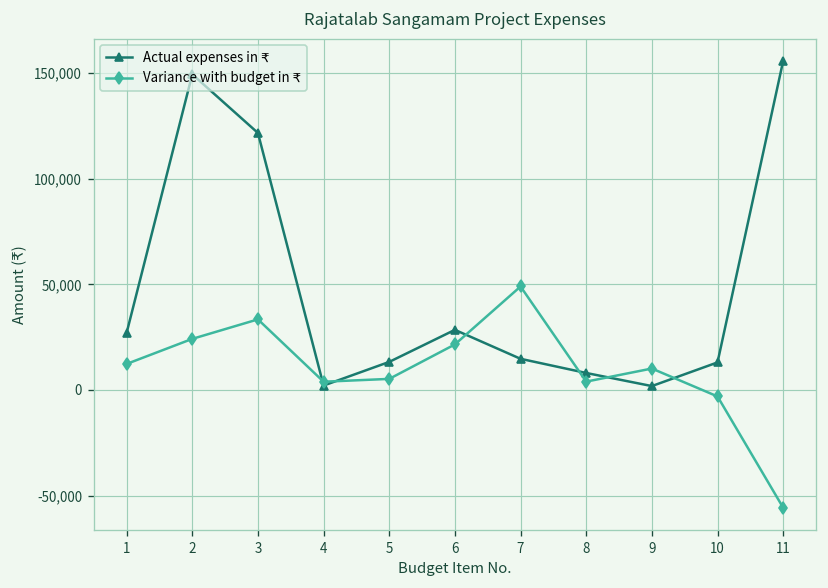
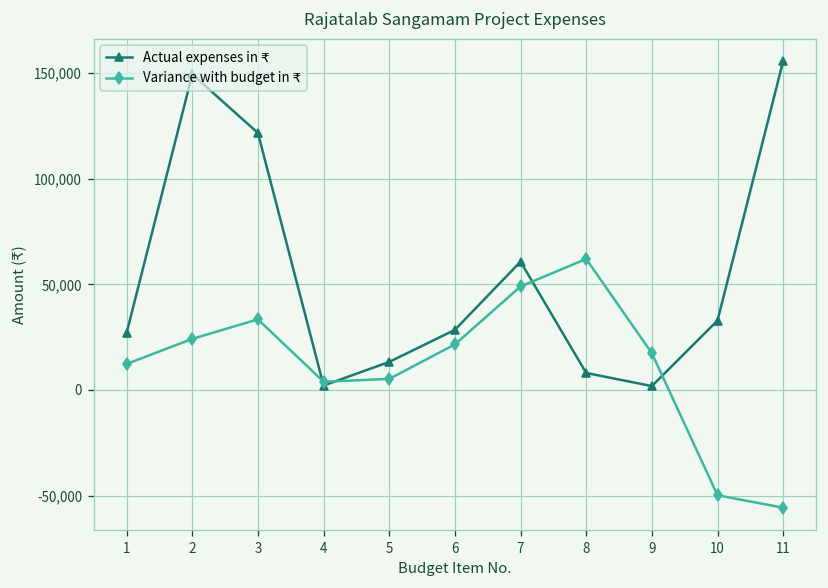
  {
    "Actual expenses in ₹": {
      "1": "27,000",
      "3": "122,000",
      "4": "2,000",
      "5": "13,000",
      "6": "28,000",
-     "7": "15,000",
+     "7": "61,000",
      "8": "8,000",
      "9": "2,000",
-     "10": "13,000",
+     "10": "33,000",
      "11": "156,000"
    },
    "Variance with budget in ₹": {
      "1": "12,000",
      "2": "24,000",
      "3": "33,000",
      "4": "4,000",
      "5": "5,000",
      "6": "22,000",
      "7": "49,000",
-     "8": "4,000",
-     "9": "10,000",
-     "10": "-3,000",
+     "8": "62,000",
+     "9": "17,000",
+     "10": "-50,000",
      "11": "-56,000"
    }
  }
